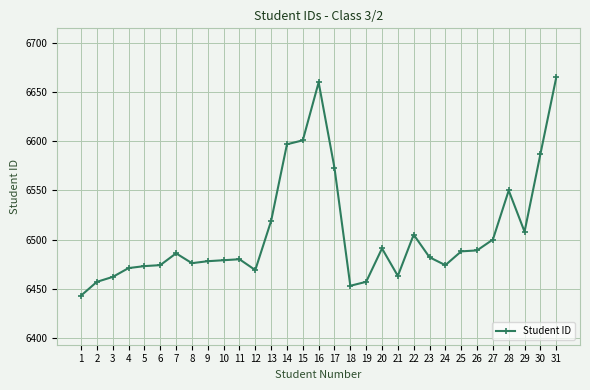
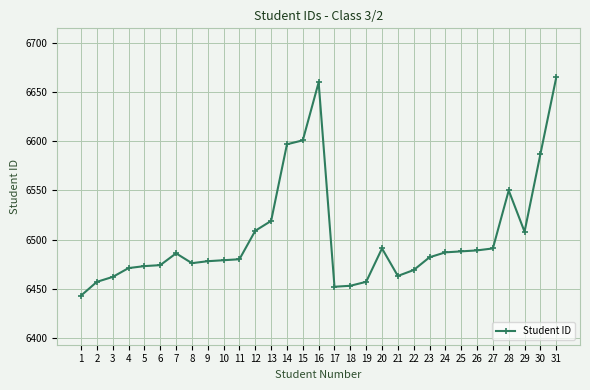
  {
    "1": 6440,
    "2": 6460,
    "3": 6460,
    "4": 6470,
    "5": 6470,
    "6": 6470,
    "7": 6490,
    "8": 6480,
    "9": 6480,
    "10": 6480,
    "11": 6480,
-   "12": 6470,
+   "12": 6510,
    "13": 6520,
    "14": 6600,
    "15": 6600,
    "16": 6660,
-   "17": 6570,
+   "17": 6450,
    "18": 6450,
    "19": 6460,
    "20": 6490,
    "21": 6460,
-   "22": 6510,
+   "22": 6470,
    "23": 6480,
-   "24": 6470,
+   "24": 6490,
    "25": 6490,
    "26": 6490,
-   "27": 6500,
+   "27": 6490,
    "28": 6550,
    "29": 6510,
    "30": 6590,
    "31": 6670
  }
